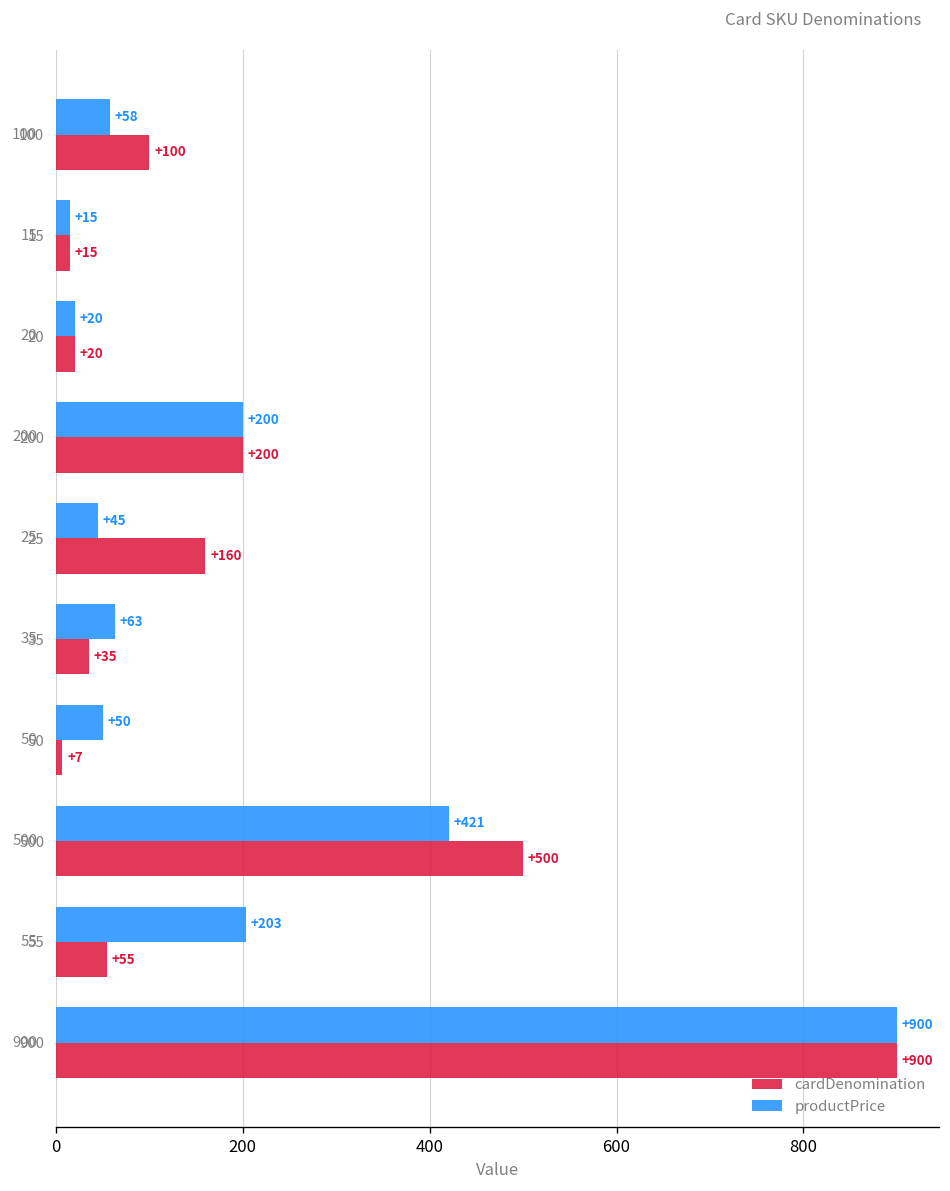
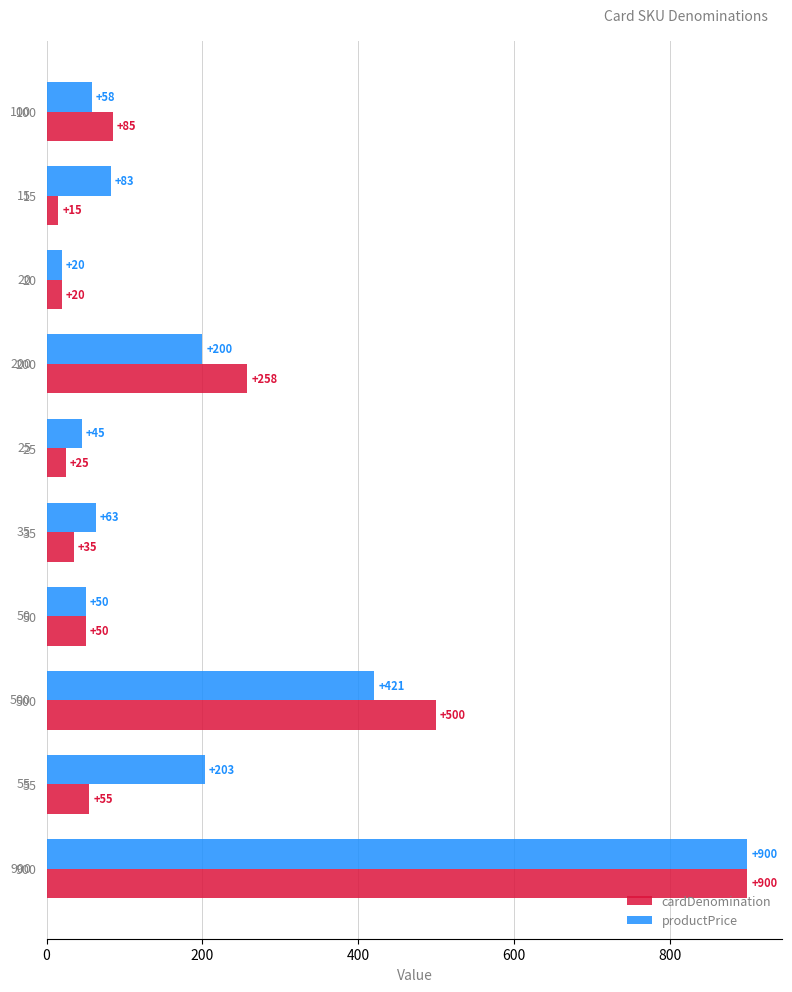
  {
    "cardDenomination": {
-     "100": "+100",
+     "100": "+85",
      "15": "+15",
      "20": "+20",
-     "200": "+200",
-     "25": "+160",
+     "200": "+258",
+     "25": "+25",
      "35": "+35",
-     "50": "+7",
+     "50": "+50",
      "500": "+500",
      "55": "+55",
      "900": "+900"
    },
    "productPrice": {
      "100": "+58",
-     "15": "+15",
+     "15": "+83",
      "20": "+20",
      "200": "+200",
      "25": "+45",
      "35": "+63",
      "50": "+50",
      "500": "+421",
      "55": "+203",
      "900": "+900"
    }
  }
